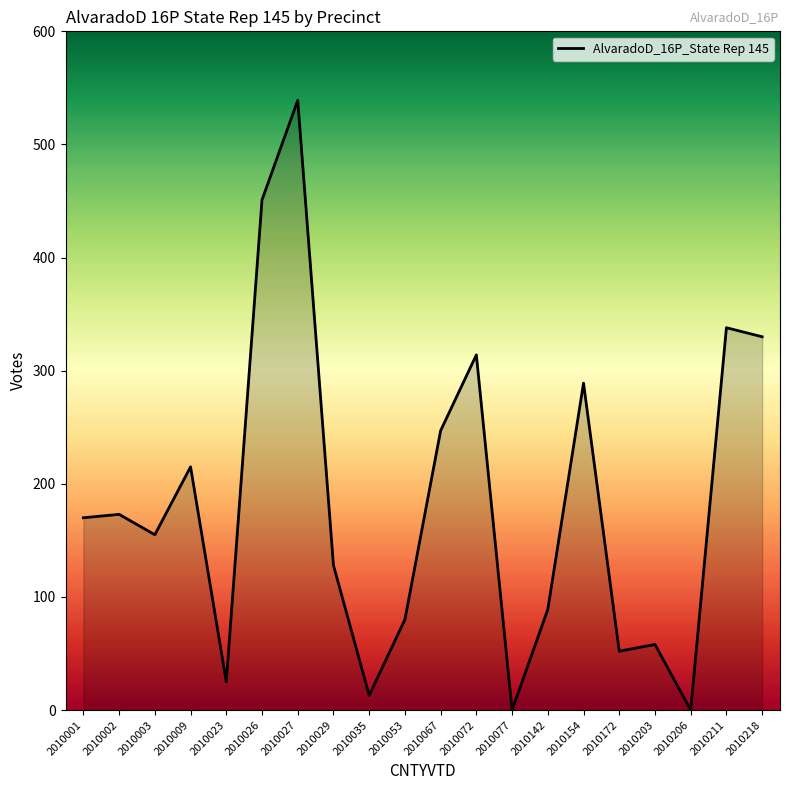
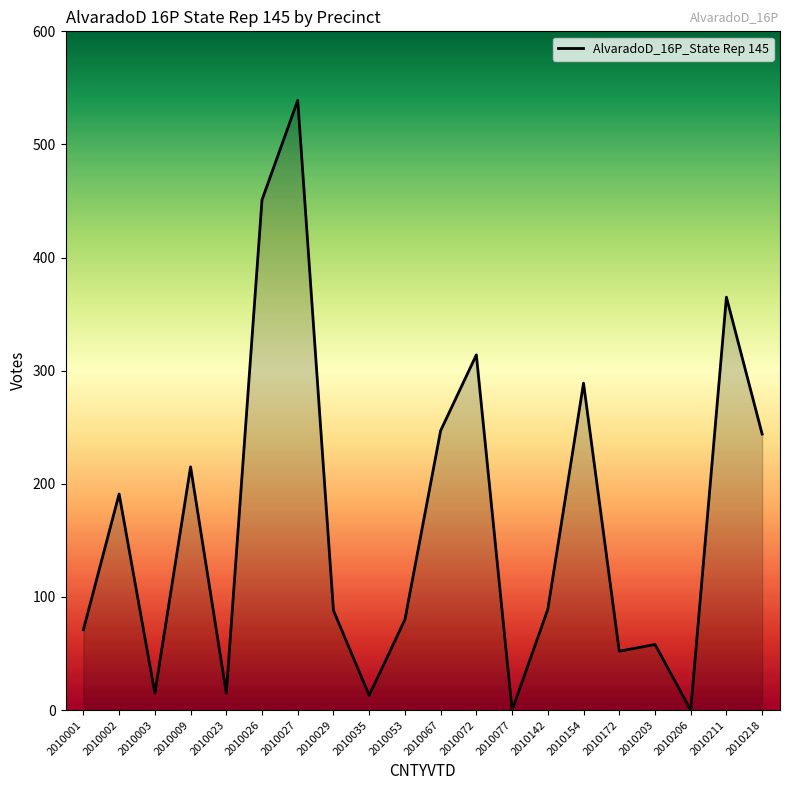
  {
-   "2010001": 170,
-   "2010002": 173,
-   "2010003": 155,
+   "2010001": 71,
+   "2010002": 191,
+   "2010003": 15,
    "2010009": 215,
-   "2010023": 25,
+   "2010023": 15,
    "2010026": 451,
    "2010027": 539,
-   "2010029": 128,
+   "2010029": 88,
    "2010035": 13,
    "2010053": 80,
    "2010067": 247,
    "2010072": 314,
    "2010077": 0,
    "2010142": 89,
    "2010154": 289,
    "2010172": 52,
    "2010203": 58,
    "2010206": 0,
-   "2010211": 338,
-   "2010218": 330
+   "2010211": 365,
+   "2010218": 244
  }
